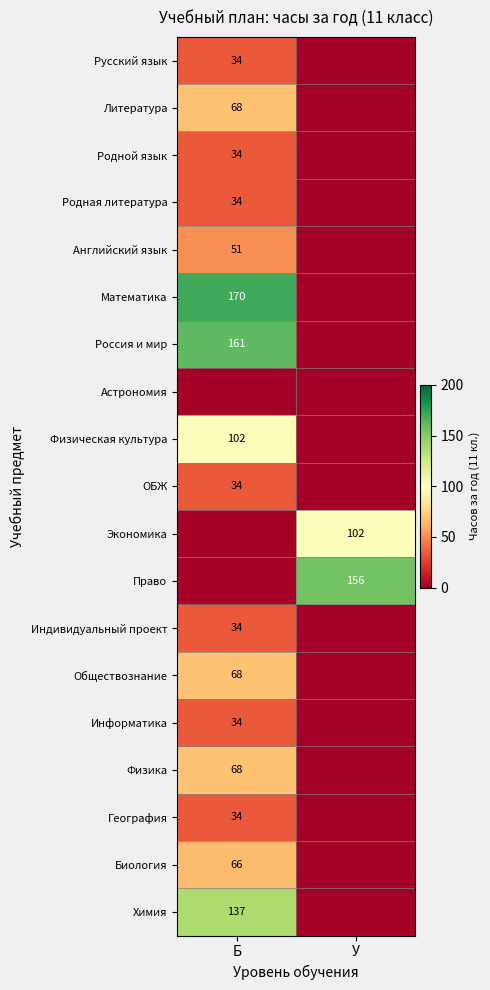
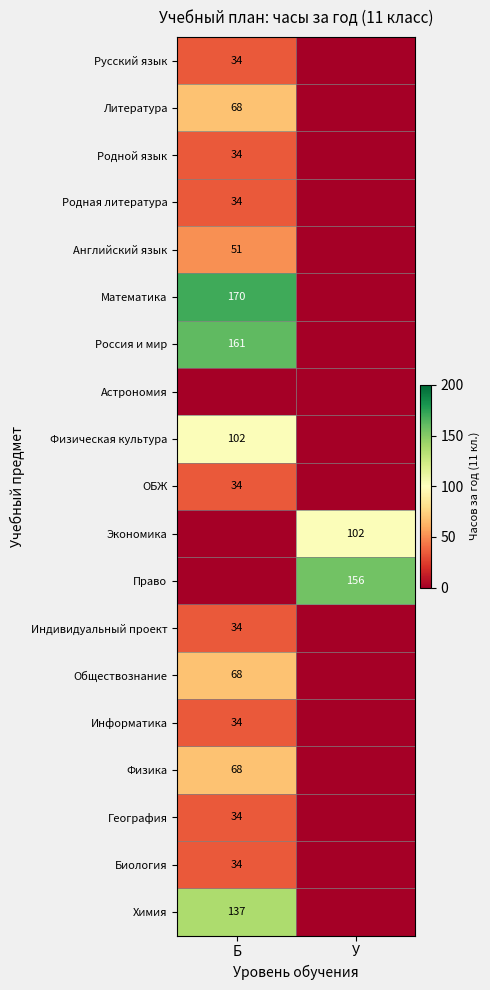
  {
    "Русский язык": {
      "Б": 34
    },
    "Литература": {
      "Б": 68
    },
    "Родной язык": {
      "Б": 34
    },
    "Родная литература": {
      "Б": 34
    },
    "Английский язык": {
      "Б": 51
    },
    "Математика": {
      "Б": 170
    },
    "Россия и мир": {
      "Б": 161
    },
    "Физическая культура": {
      "Б": 102
    },
    "ОБЖ": {
      "Б": 34
    },
    "Экономика": {
      "У": 102
    },
    "Право": {
      "У": 156
    },
    "Индивидуальный проект": {
      "Б": 34
    },
    "Обществознание": {
      "Б": 68
    },
    "Информатика": {
      "Б": 34
    },
    "Физика": {
      "Б": 68
    },
    "География": {
      "Б": 34
    },
    "Биология": {
-     "Б": 66
+     "Б": 34
    },
    "Химия": {
      "Б": 137
    }
  }
